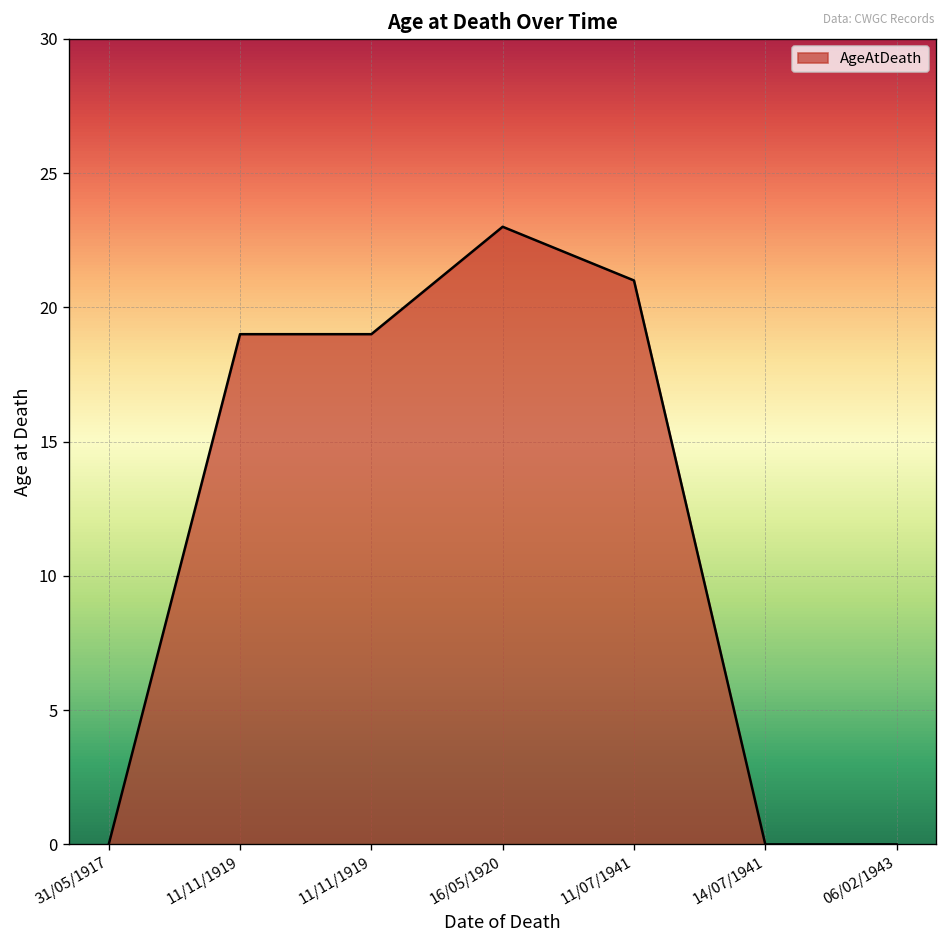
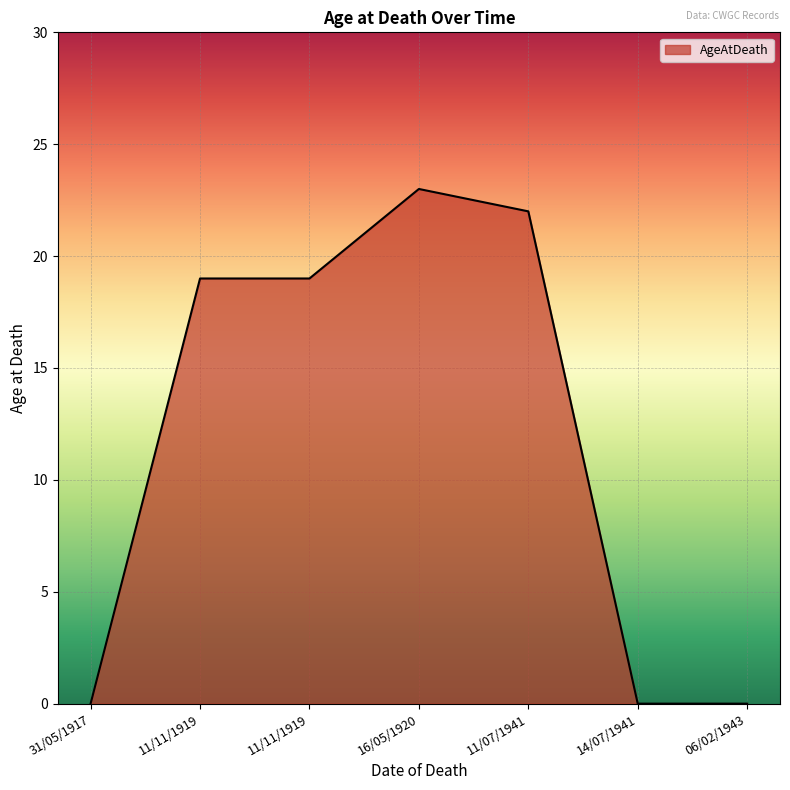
  {
    "31/05/1917": 0,
    "16/05/1920": 23,
-   "11/07/1941": 21,
+   "11/07/1941": 22,
    "14/07/1941": 0,
    "06/02/1943": 0
  }
